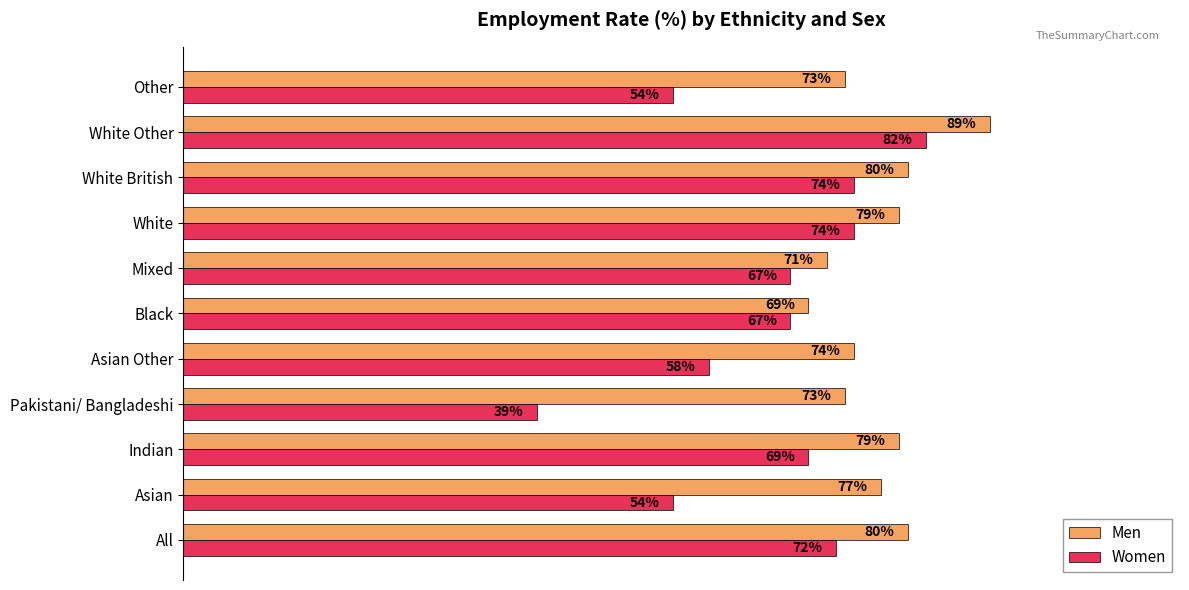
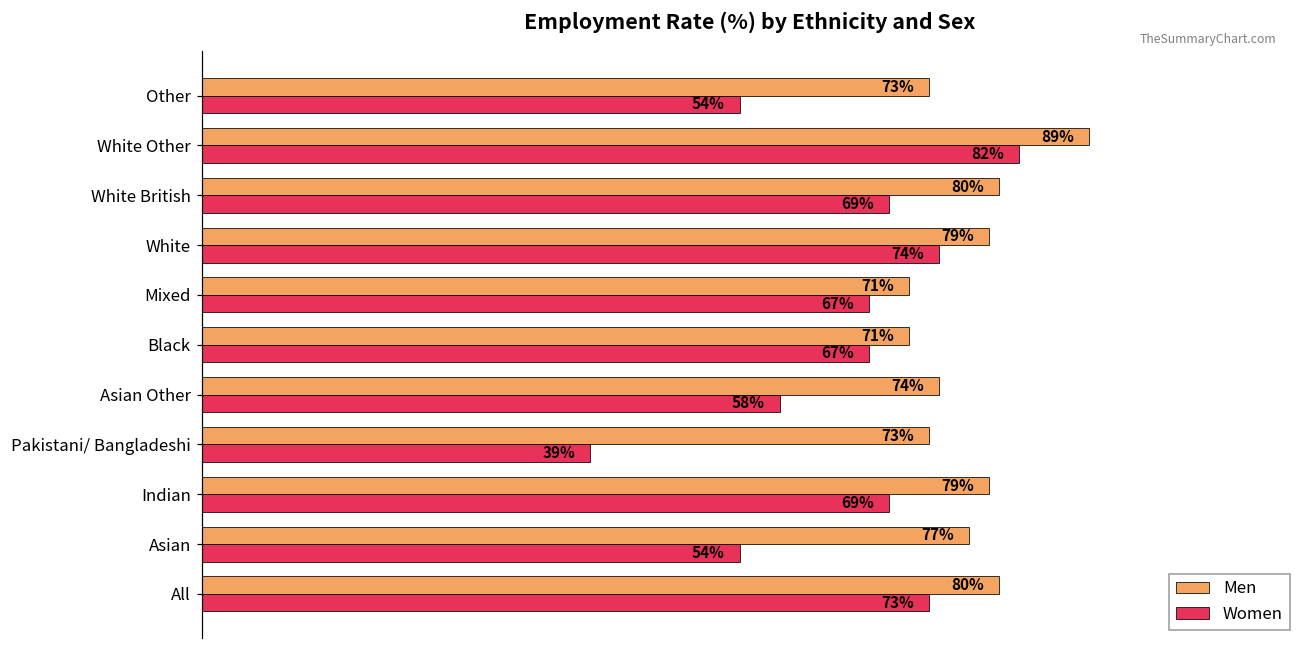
  {
    "Men": {
      "Other": "73%",
      "White Other": "89%",
      "White British": "80%",
      "White": "79%",
      "Mixed": "71%",
-     "Black": "69%",
+     "Black": "71%",
      "Asian Other": "74%",
      "Pakistani/ Bangladeshi": "73%",
      "Indian": "79%",
      "Asian": "77%",
      "All": "80%"
    },
    "Women": {
      "Other": "54%",
      "White Other": "82%",
-     "White British": "74%",
+     "White British": "69%",
      "White": "74%",
      "Mixed": "67%",
      "Black": "67%",
      "Asian Other": "58%",
      "Pakistani/ Bangladeshi": "39%",
      "Indian": "69%",
      "Asian": "54%",
-     "All": "72%"
+     "All": "73%"
    }
  }
